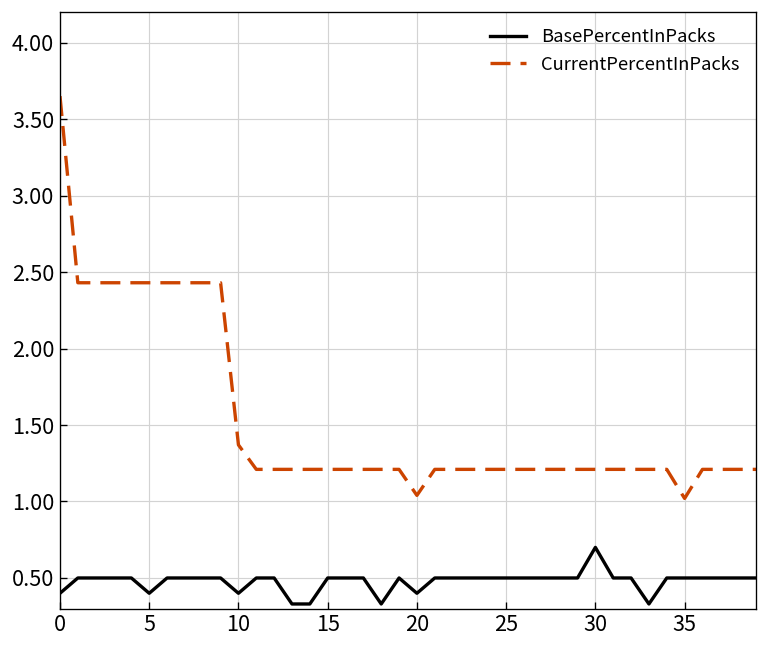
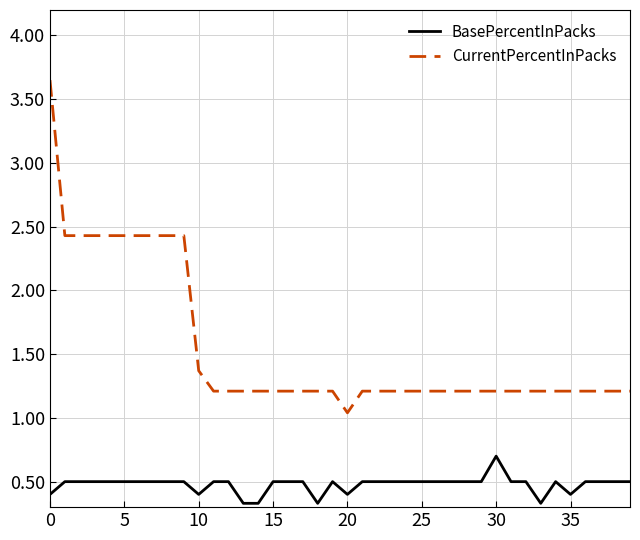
  {
    "BasePercentInPacks": {
      "0": 0.4,
-     "5": 0.4,
+     "5": 0.5,
      "10": 0.4,
      "15": 0.5,
      "20": 0.4,
      "25": 0.5,
      "30": 0.7,
-     "35": 0.5
+     "35": 0.4
    },
    "CurrentPercentInPacks": {
      "0": 3.65,
      "5": 2.43,
      "10": 1.37,
      "15": 1.21,
      "20": 1.04,
      "25": 1.21,
      "30": 1.21,
-     "35": 1.02
+     "35": 1.21
    }
  }
